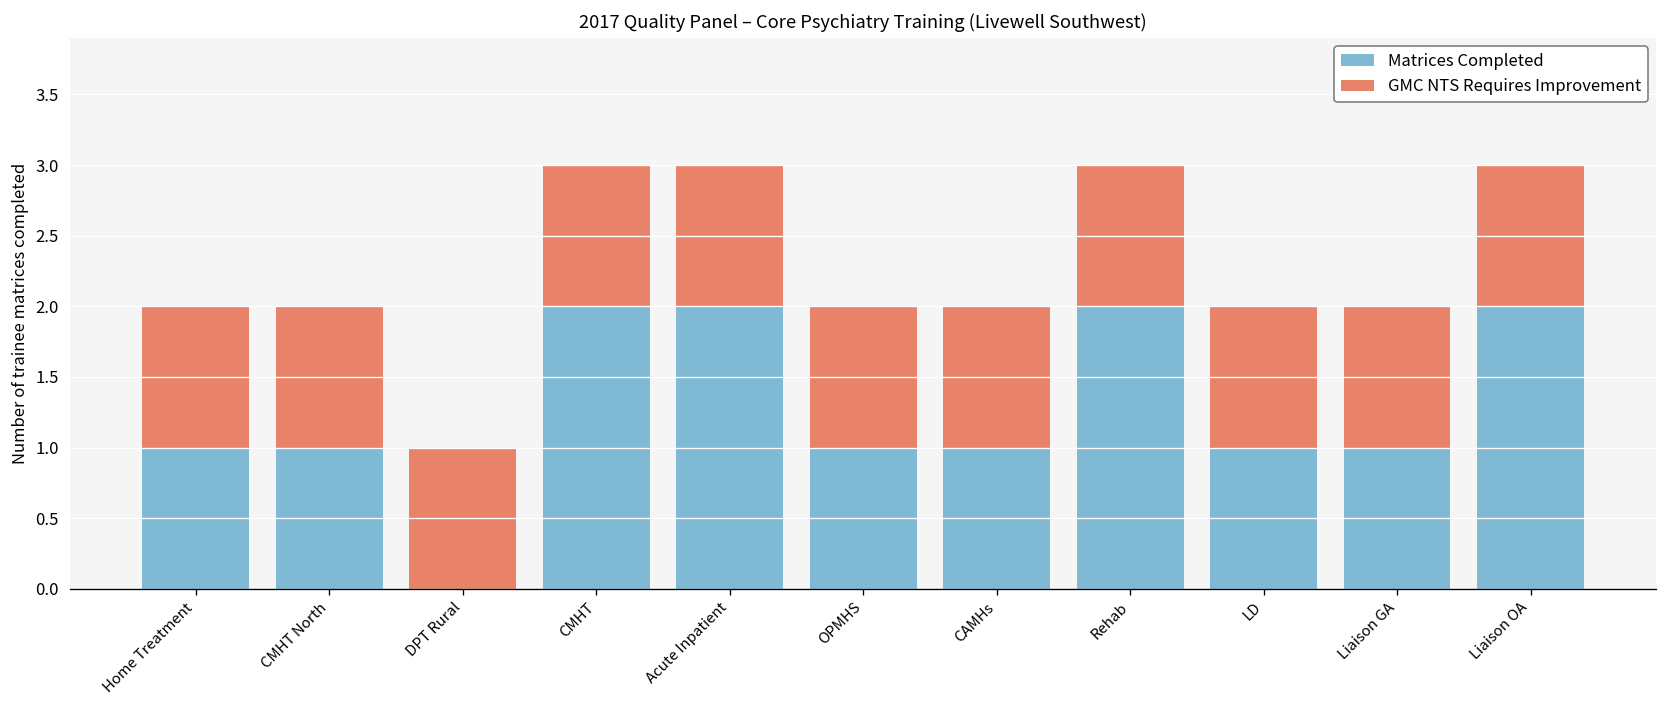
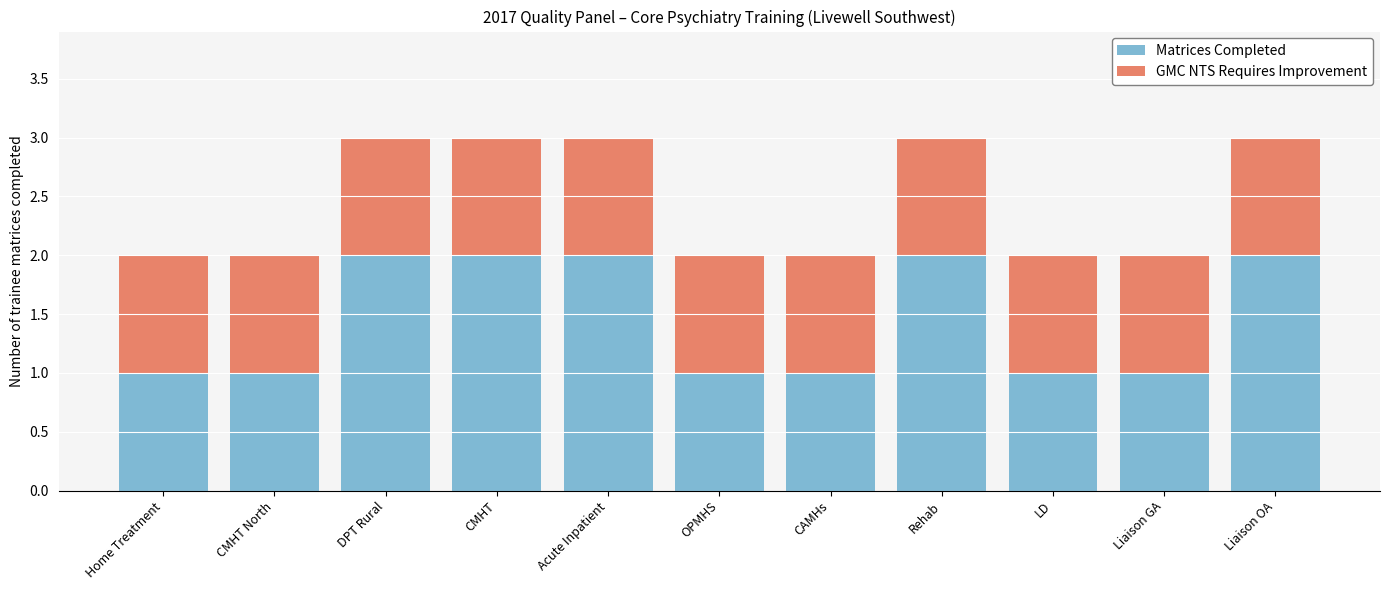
  {
    "Matrices Completed": {
      "Home Treatment": 1,
      "CMHT North": 1,
-     "DPT Rural": 0,
+     "DPT Rural": 2,
      "CMHT": 2,
      "Acute Inpatient": 2,
      "OPMHS": 1,
      "CAMHs": 1,
      "Rehab": 2,
      "LD": 1,
      "Liaison GA": 1,
      "Liaison OA": 2
    },
    "GMC NTS Requires Improvement": {
      "Home Treatment": 1,
      "CMHT North": 1,
      "DPT Rural": 1,
      "CMHT": 1,
      "Acute Inpatient": 1,
      "OPMHS": 1,
      "CAMHs": 1,
      "Rehab": 1,
      "LD": 1,
      "Liaison GA": 1,
      "Liaison OA": 1
    }
  }
